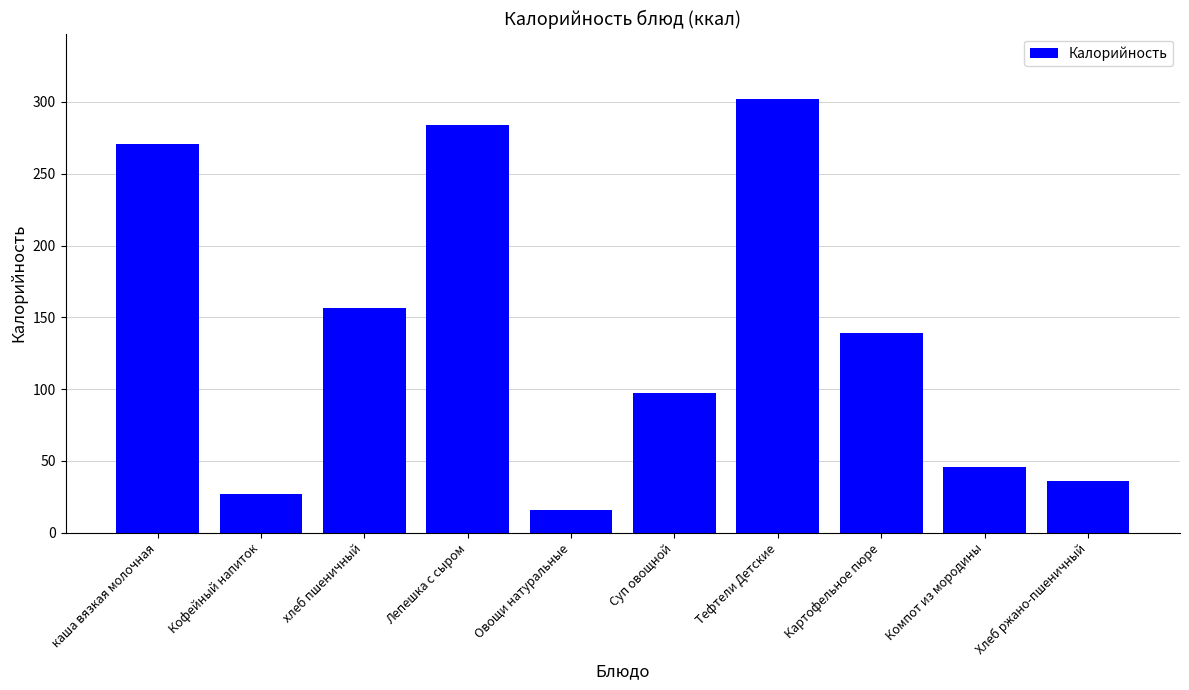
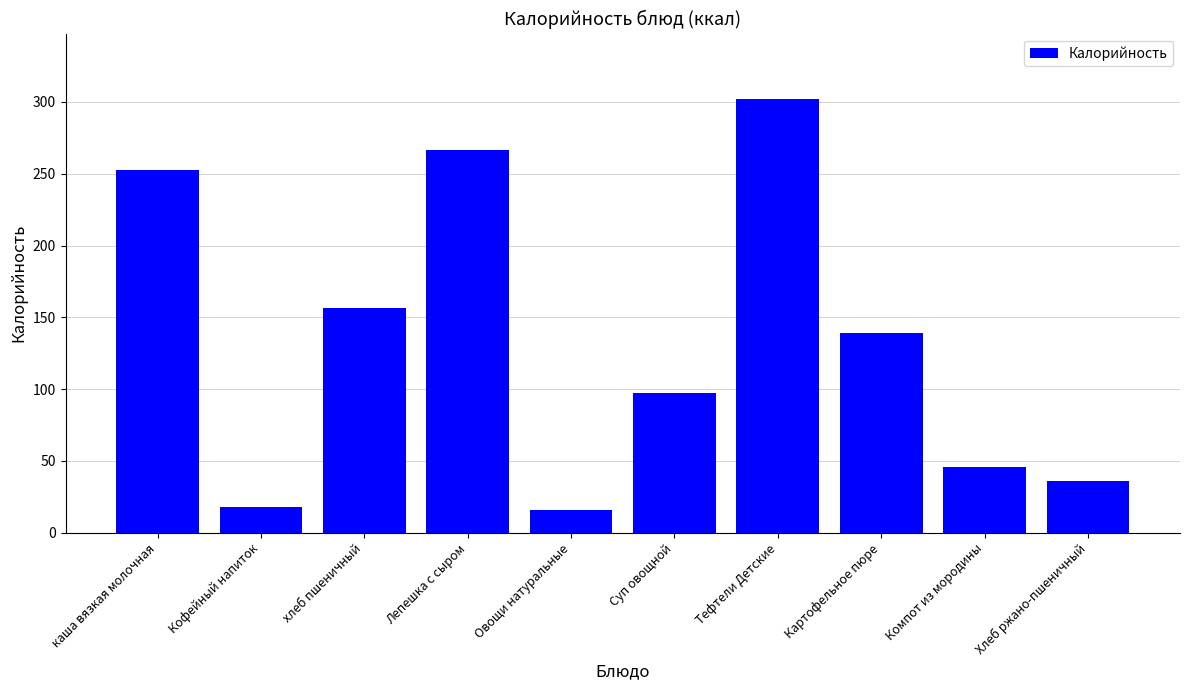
  {
-   "каша вязкая молочная": 271,
-   "Кофейный напиток": 27,
+   "каша вязкая молочная": 253,
+   "Кофейный напиток": 18,
    "хлеб пшеничный": 156,
-   "Лепешка с сыром": 284,
+   "Лепешка с сыром": 266,
    "Овощи натуральные": 16,
    "Суп овощной": 97,
    "Тефтели Детские": 302,
    "Картофельное пюре": 139,
    "Компот из мородины": 46,
    "Хлеб ржано-пшеничный": 36
  }
